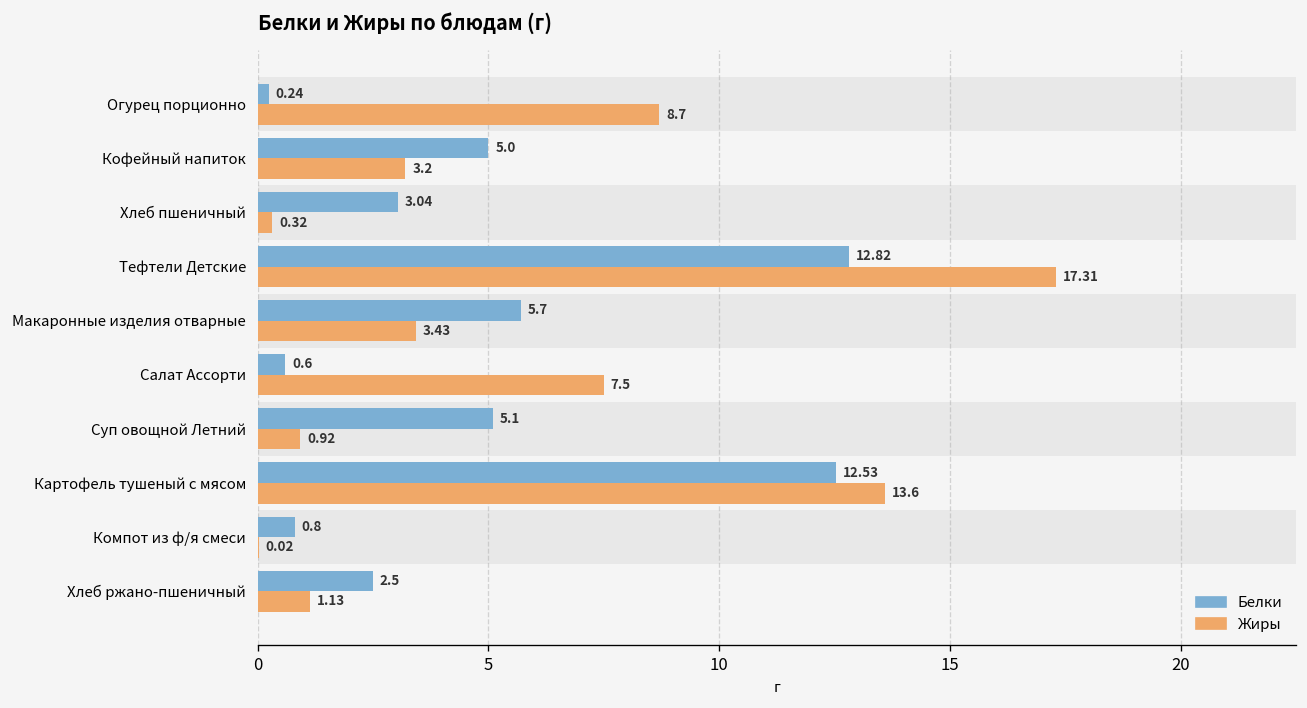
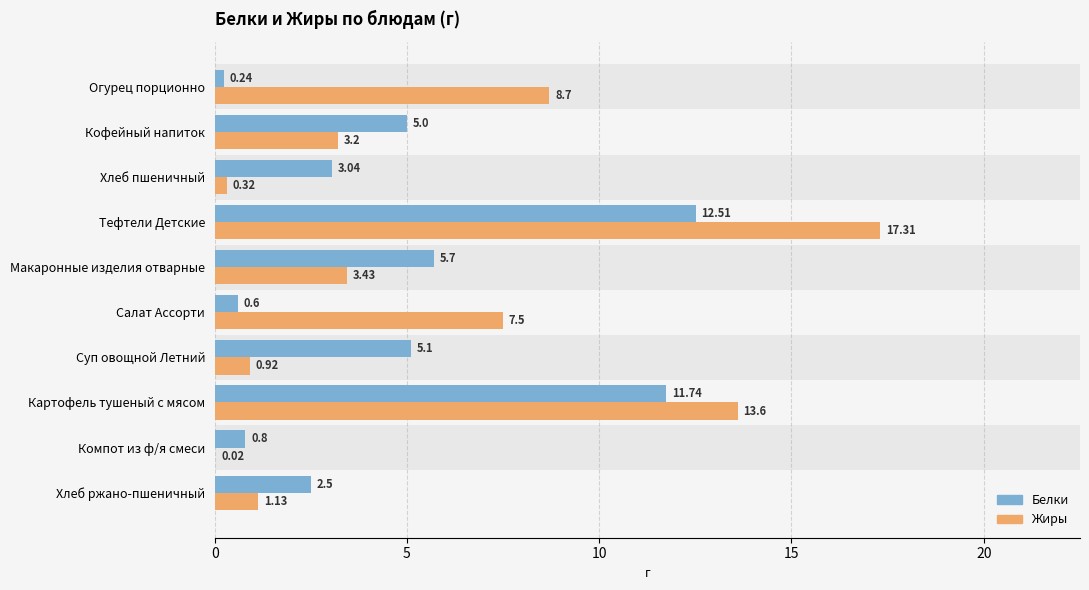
  {
    "Белки": {
-     "Тефтели Детские": 12.82,
-     "Картофель тушеный с мясом": 12.53
+     "Тефтели Детские": 12.51,
+     "Картофель тушеный с мясом": 11.74
    }
  }
